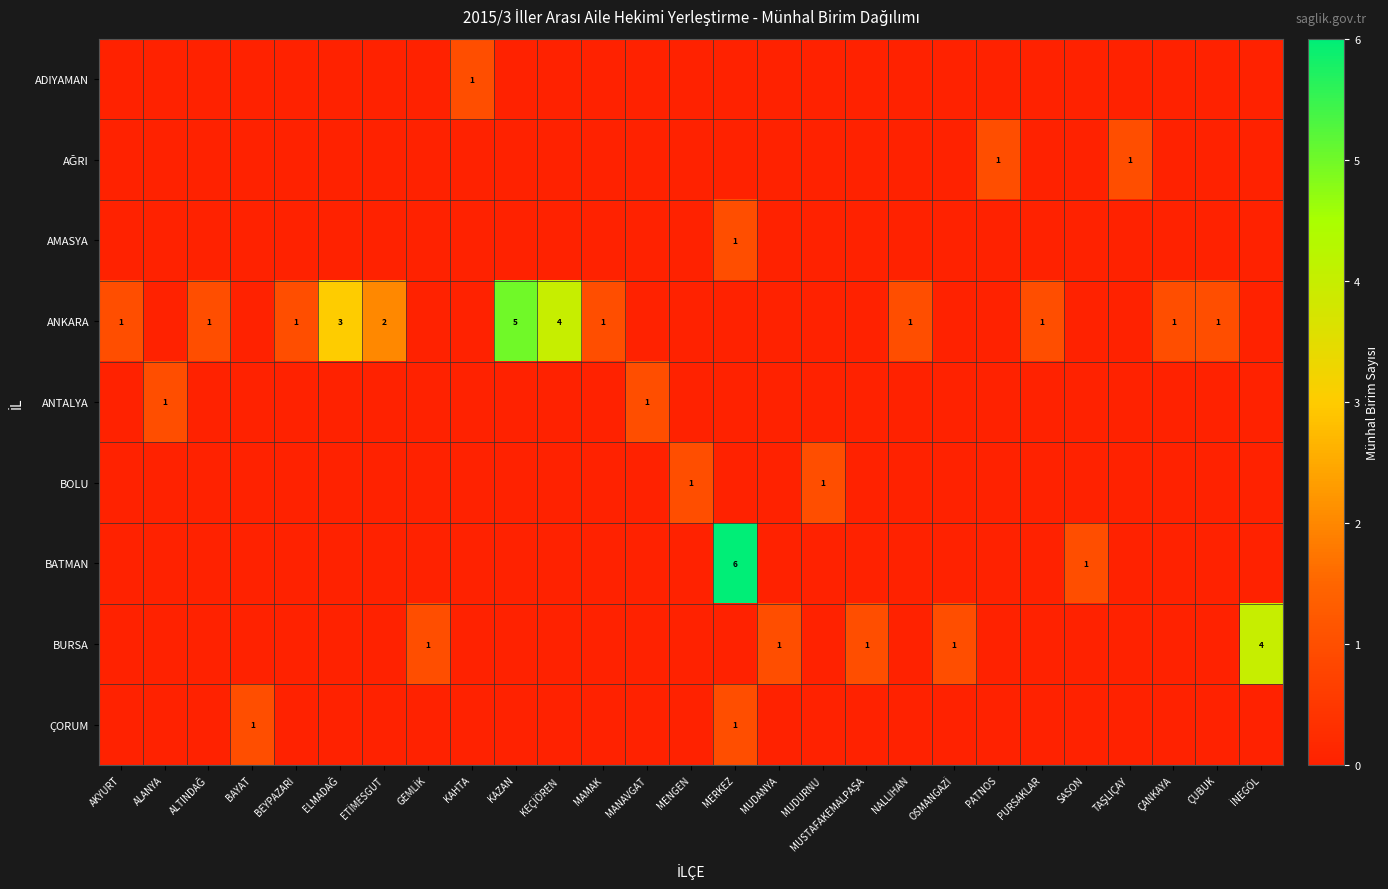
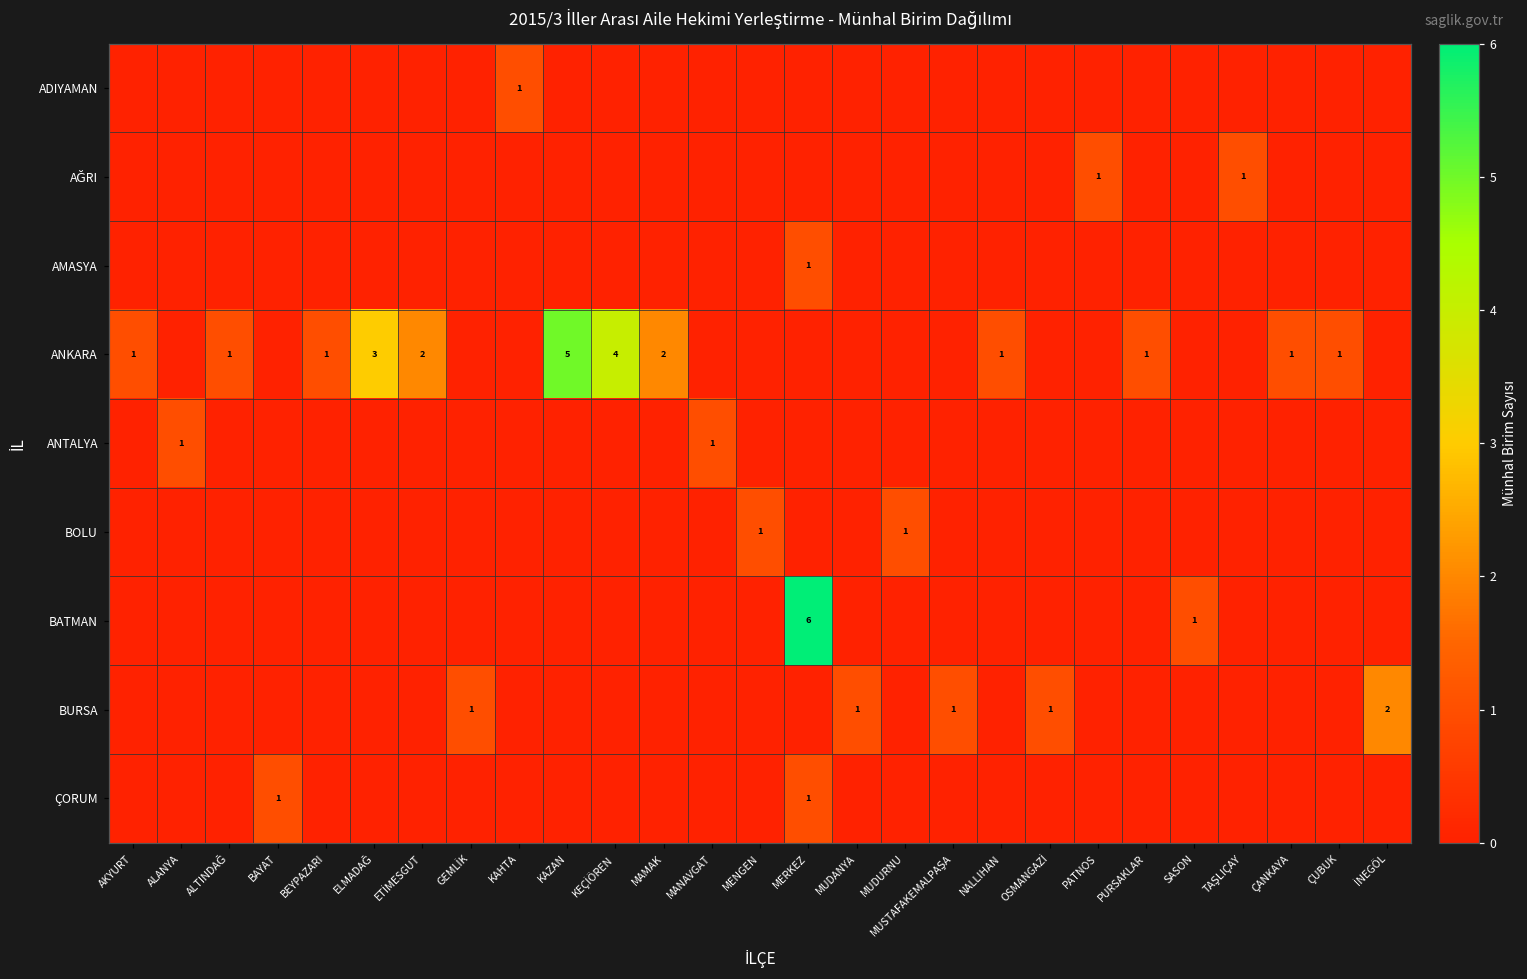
  {
    "ADIYAMAN": {
      "KAHTA": 1
    },
    "AĞRI": {
      "PATNOS": 1,
      "TAŞLIÇAY": 1
    },
    "AMASYA": {
      "MERKEZ": 1
    },
    "ANKARA": {
      "AKYURT": 1,
      "ALTINDAĞ": 1,
      "BEYPAZARI": 1,
      "ELMADAĞ": 3,
      "ETİMESGUT": 2,
      "KAZAN": 5,
      "KEÇİÖREN": 4,
-     "MAMAK": 1,
+     "MAMAK": 2,
      "NALLIHAN": 1,
      "PURSAKLAR": 1,
      "ÇANKAYA": 1,
      "ÇUBUK": 1
    },
    "ANTALYA": {
      "ALANYA": 1,
      "MANAVGAT": 1
    },
    "BOLU": {
      "MENGEN": 1,
      "MUDURNU": 1
    },
    "BATMAN": {
      "MERKEZ": 6,
      "SASON": 1
    },
    "BURSA": {
      "GEMLİK": 1,
      "MUDANYA": 1,
      "MUSTAFAKEMALPAŞA": 1,
      "OSMANGAZİ": 1,
-     "İNEGÖL": 4
+     "İNEGÖL": 2
    },
    "ÇORUM": {
      "BAYAT": 1,
      "MERKEZ": 1
    }
  }
